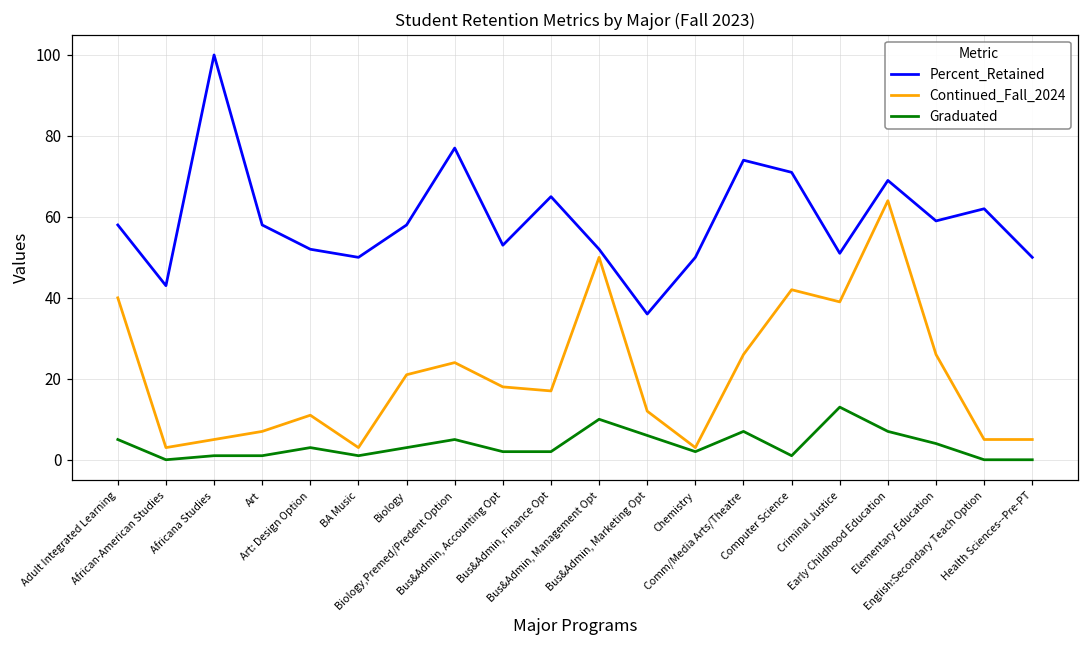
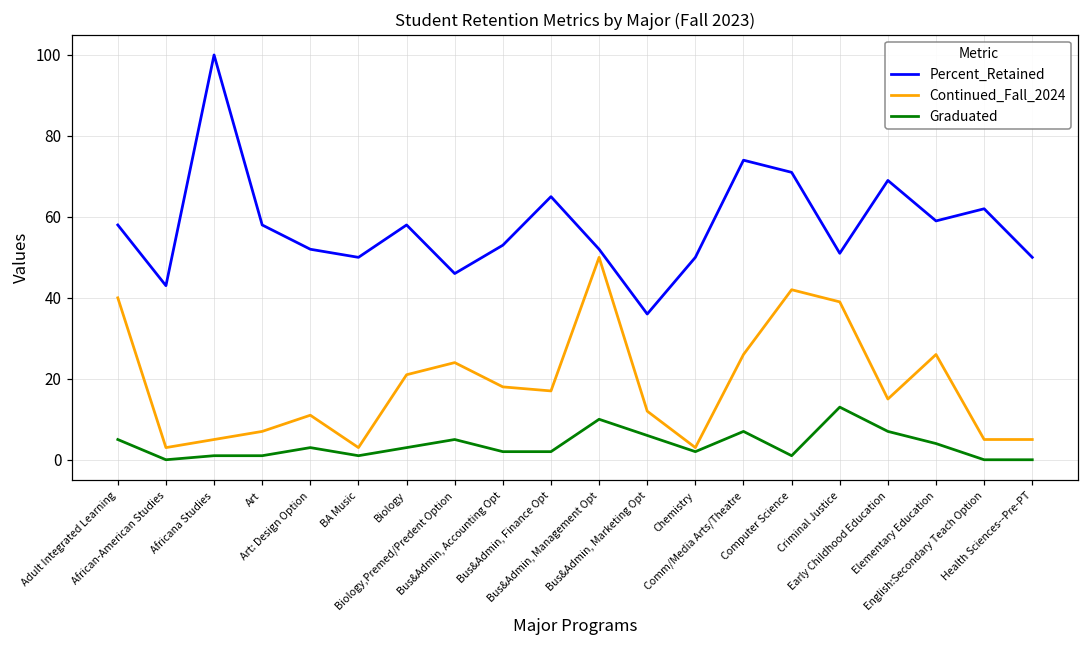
  {
    "Percent_Retained": {
      "Adult Integrated Learning": 58,
      "African-American Studies": 43,
      "Africana Studies": 100,
      "Art": 58,
      "Art: Design Option": 52,
      "BA Music": 50,
      "Biology": 58,
-     "Biology,Premed/Predent Option": 77,
+     "Biology,Premed/Predent Option": 46,
      "Bus&Admin, Accounting Opt": 53,
      "Bus&Admin, Finance Opt": 65,
      "Bus&Admin, Management Opt": 52,
      "Bus&Admin, Marketing Opt": 36,
      "Chemistry": 50,
      "Comm/Media Arts/Theatre": 74,
      "Computer Science": 71,
      "Criminal Justice": 51,
      "Early Childhood Education": 69,
      "Elementary Education": 59,
      "English:Secondary Teach Option": 62,
      "Health Sciences--Pre-PT": 50
    },
    "Continued_Fall_2024": {
      "Adult Integrated Learning": 40,
      "African-American Studies": 3,
      "Africana Studies": 5,
      "Art": 7,
      "Art: Design Option": 11,
      "BA Music": 3,
      "Biology": 21,
      "Biology,Premed/Predent Option": 24,
      "Bus&Admin, Accounting Opt": 18,
      "Bus&Admin, Finance Opt": 17,
      "Bus&Admin, Management Opt": 50,
      "Bus&Admin, Marketing Opt": 12,
      "Chemistry": 3,
      "Comm/Media Arts/Theatre": 26,
      "Computer Science": 42,
      "Criminal Justice": 39,
-     "Early Childhood Education": 64,
+     "Early Childhood Education": 15,
      "Elementary Education": 26,
      "English:Secondary Teach Option": 5,
      "Health Sciences--Pre-PT": 5
    },
    "Graduated": {
      "Adult Integrated Learning": 5,
      "African-American Studies": 0,
      "Africana Studies": 1,
      "Art": 1,
      "Art: Design Option": 3,
      "BA Music": 1,
      "Biology": 3,
      "Biology,Premed/Predent Option": 5,
      "Bus&Admin, Accounting Opt": 2,
      "Bus&Admin, Finance Opt": 2,
      "Bus&Admin, Management Opt": 10,
      "Bus&Admin, Marketing Opt": 6,
      "Chemistry": 2,
      "Comm/Media Arts/Theatre": 7,
      "Computer Science": 1,
      "Criminal Justice": 13,
      "Early Childhood Education": 7,
      "Elementary Education": 4,
      "English:Secondary Teach Option": 0,
      "Health Sciences--Pre-PT": 0
    }
  }
